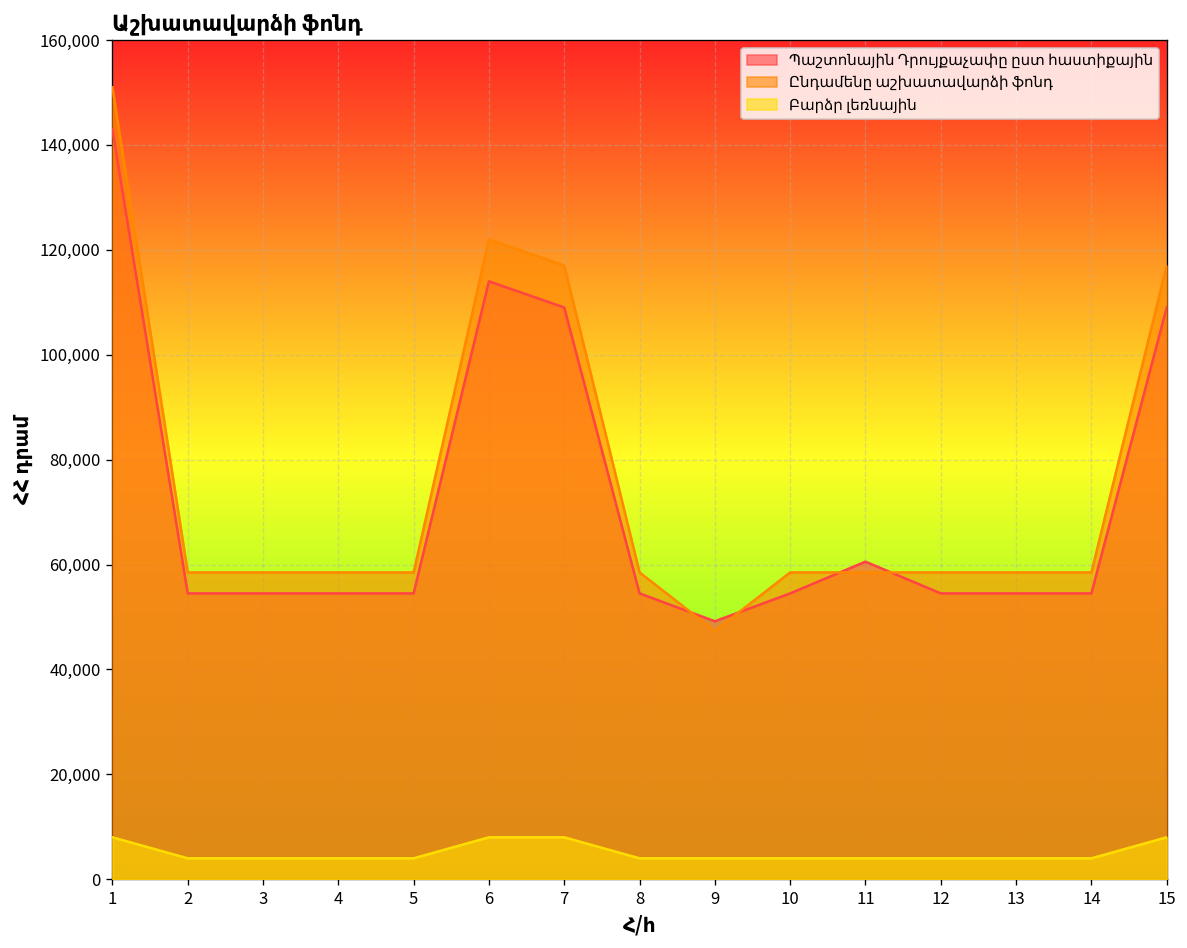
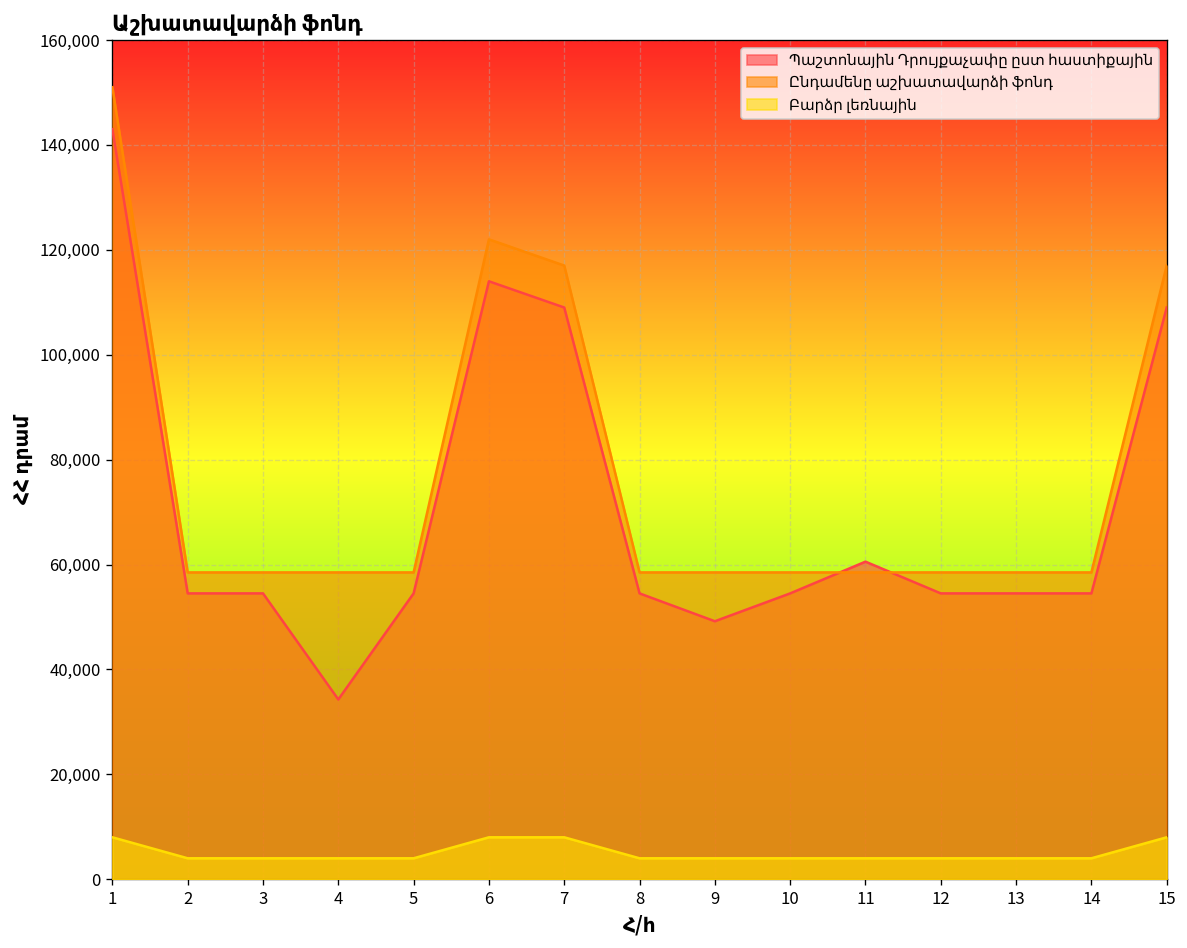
  {
    "Պաշտոնային Դրույքաչափը ըստ հաստիքային": {
      "1": "143,000",
      "2": "55,000",
      "3": "55,000",
-     "4": "55,000",
+     "4": "34,000",
      "5": "55,000",
      "6": "114,000",
      "7": "109,000",
      "8": "55,000",
      "9": "49,000",
      "10": "55,000",
      "11": "61,000",
      "12": "55,000",
      "13": "55,000",
      "14": "55,000",
      "15": "109,000"
    },
    "Ընդամենը աշխատավարձի ֆոնդ": {
      "1": "151,000",
      "2": "59,000",
      "3": "59,000",
      "4": "59,000",
      "5": "59,000",
      "6": "122,000",
      "7": "117,000",
      "8": "59,000",
-     "9": "47,000",
+     "9": "59,000",
      "10": "59,000",
      "11": "59,000",
      "12": "59,000",
      "13": "59,000",
      "14": "59,000",
      "15": "117,000"
    },
    "Բարձր լեռնային": {
      "1": "8,000",
      "2": "4,000",
      "3": "4,000",
      "4": "4,000",
      "5": "4,000",
      "6": "8,000",
      "7": "8,000",
      "8": "4,000",
      "9": "4,000",
      "10": "4,000",
      "11": "4,000",
      "12": "4,000",
      "13": "4,000",
      "14": "4,000",
      "15": "8,000"
    }
  }
